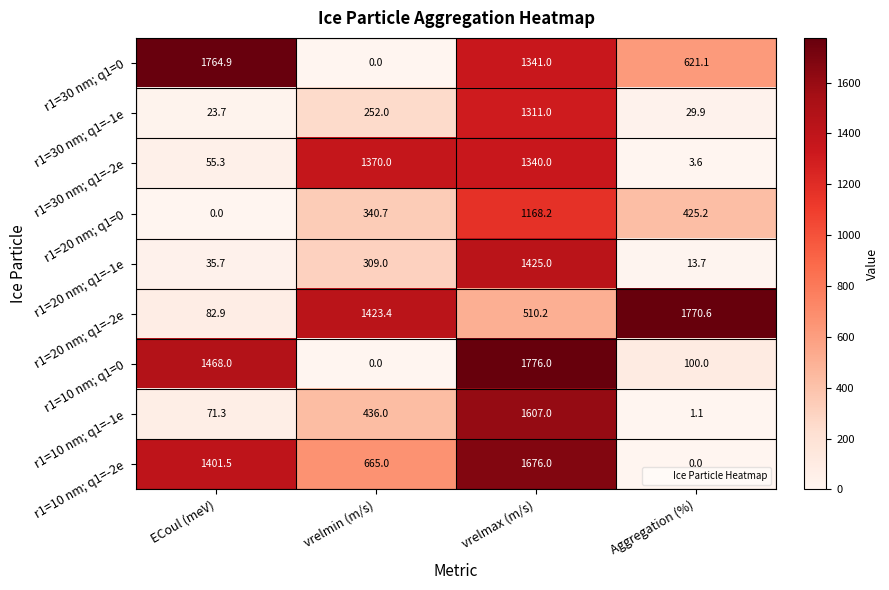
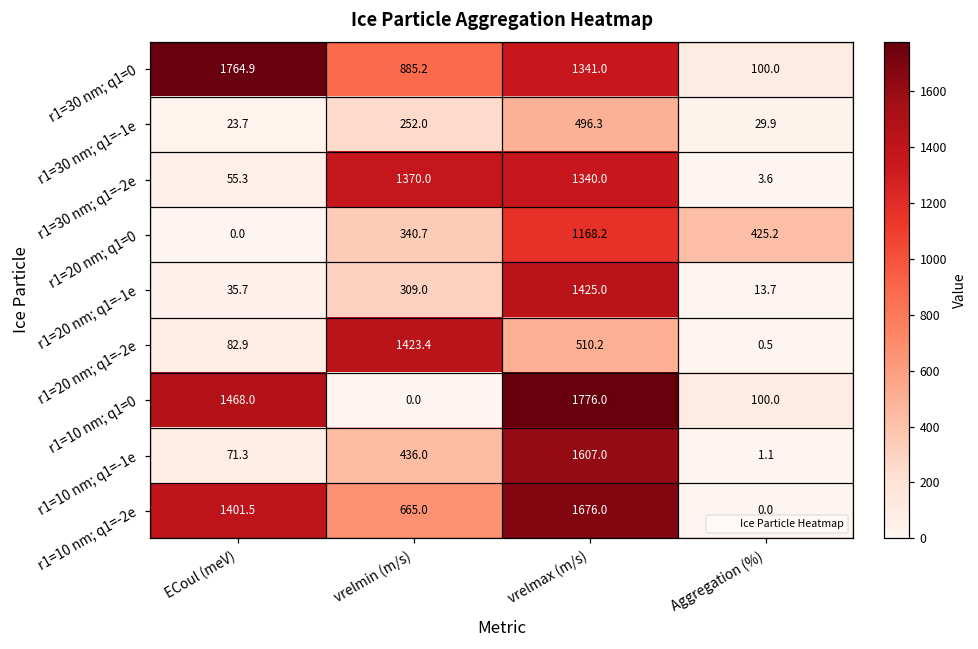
  {
    "r1=30 nm; q1=0": {
      "ECoul (meV)": 1764.9,
-     "vrelmin (m/s)": 0.0,
+     "vrelmin (m/s)": 885.2,
      "vrelmax (m/s)": 1341.0,
-     "Aggregation (%)": 621.1
+     "Aggregation (%)": 100.0
    },
    "r1=30 nm; q1=-1e": {
      "ECoul (meV)": 23.7,
      "vrelmin (m/s)": 252.0,
-     "vrelmax (m/s)": 1311.0,
+     "vrelmax (m/s)": 496.3,
      "Aggregation (%)": 29.9
    },
    "r1=30 nm; q1=-2e": {
      "ECoul (meV)": 55.3,
      "vrelmin (m/s)": 1370.0,
      "vrelmax (m/s)": 1340.0,
      "Aggregation (%)": 3.6
    },
    "r1=20 nm; q1=0": {
      "ECoul (meV)": 0.0,
      "vrelmin (m/s)": 340.7,
      "vrelmax (m/s)": 1168.2,
      "Aggregation (%)": 425.2
    },
    "r1=20 nm; q1=-1e": {
      "ECoul (meV)": 35.7,
      "vrelmin (m/s)": 309.0,
      "vrelmax (m/s)": 1425.0,
      "Aggregation (%)": 13.7
    },
    "r1=20 nm; q1=-2e": {
      "ECoul (meV)": 82.9,
      "vrelmin (m/s)": 1423.4,
      "vrelmax (m/s)": 510.2,
-     "Aggregation (%)": 1770.6
+     "Aggregation (%)": 0.5
    },
    "r1=10 nm; q1=0": {
      "ECoul (meV)": 1468.0,
      "vrelmin (m/s)": 0.0,
      "vrelmax (m/s)": 1776.0,
      "Aggregation (%)": 100.0
    },
    "r1=10 nm; q1=-1e": {
      "ECoul (meV)": 71.3,
      "vrelmin (m/s)": 436.0,
      "vrelmax (m/s)": 1607.0,
      "Aggregation (%)": 1.1
    },
    "r1=10 nm; q1=-2e": {
      "ECoul (meV)": 1401.5,
      "vrelmin (m/s)": 665.0,
      "vrelmax (m/s)": 1676.0
    }
  }
